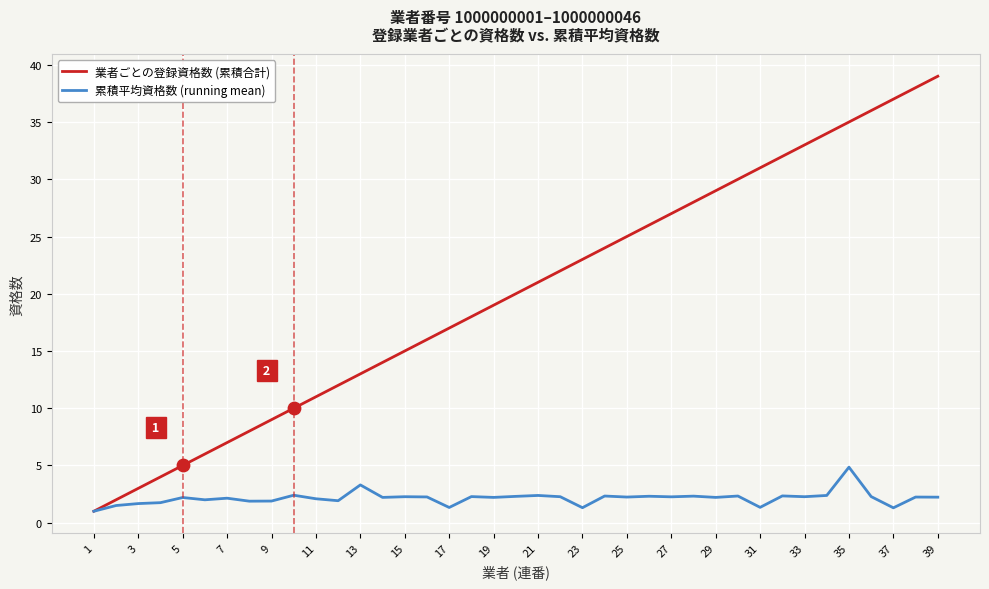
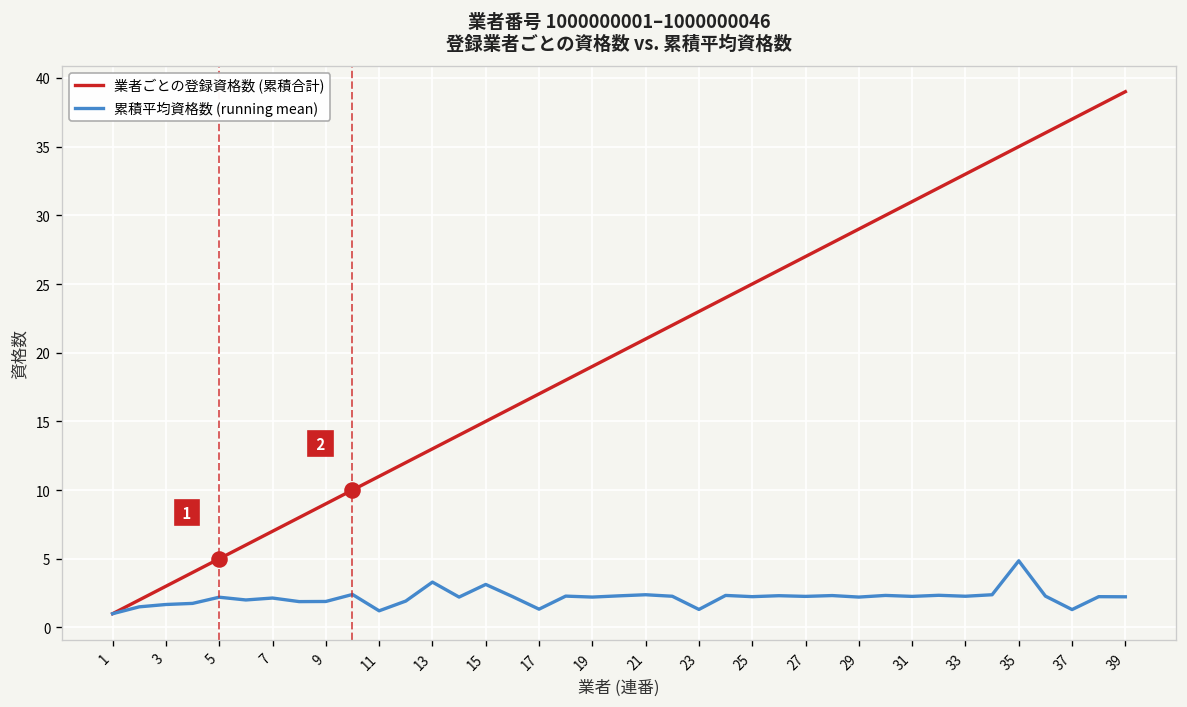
  {
    "累積平均資格数 (running mean)": {
      "3": 1.7,
      "5": 2.2,
      "7": 2.1,
      "9": 1.9,
-     "11": 2.1,
+     "11": 1.2,
      "13": 3.3,
-     "15": 2.3,
+     "15": 3.1,
      "17": 1.3,
      "19": 2.2,
      "21": 2.4,
      "23": 1.3,
      "25": 2.2,
      "27": 2.3,
      "29": 2.2,
-     "31": 1.3,
+     "31": 2.3,
      "33": 2.3,
      "35": 4.9,
      "37": 1.3,
      "39": 2.2
    }
  }
